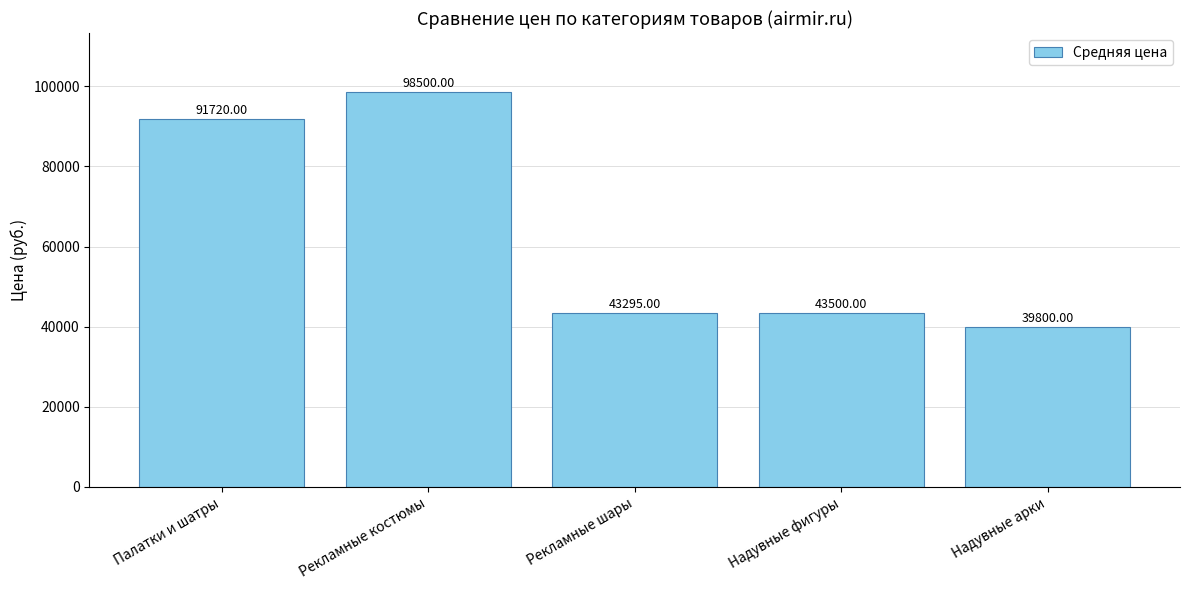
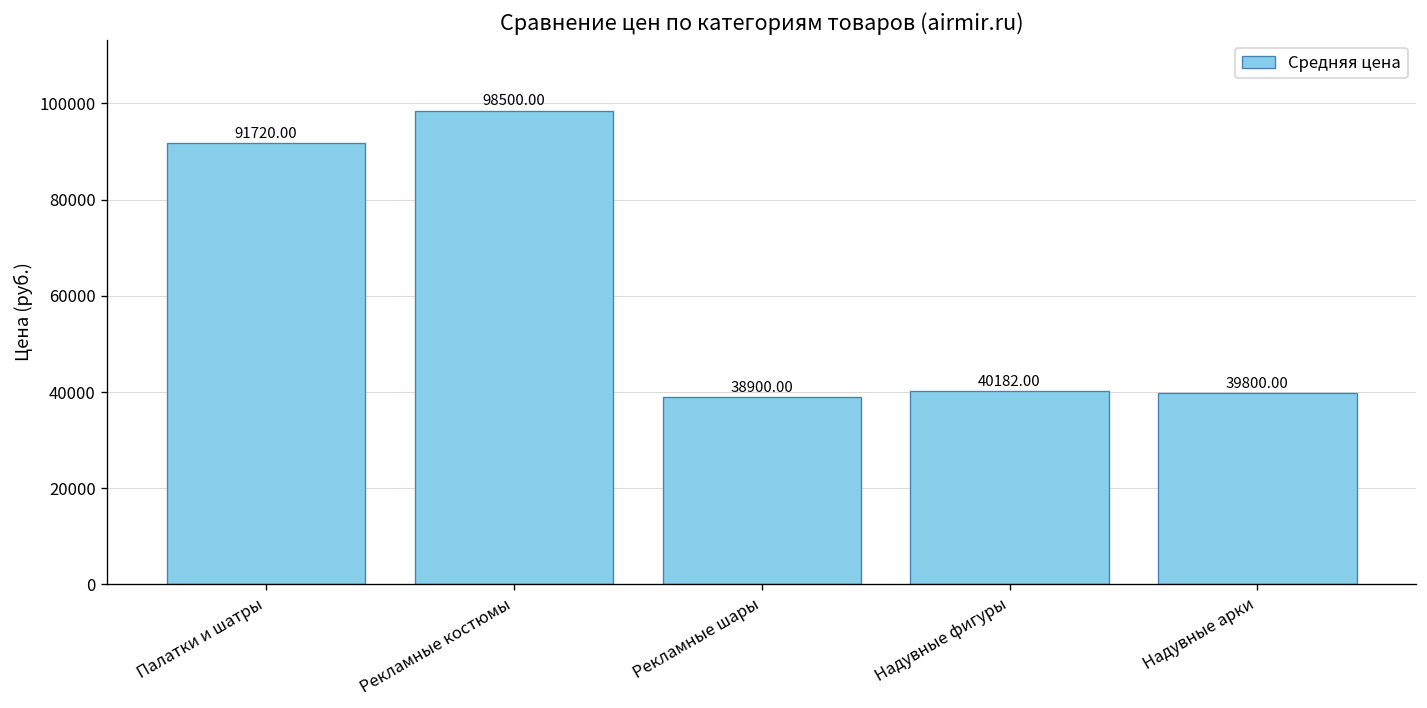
  {
    "Палатки и шатры": 91720.00,
    "Рекламные костюмы": 98500.00,
-   "Рекламные шары": 43295.00,
-   "Надувные фигуры": 43500.00,
+   "Рекламные шары": 38900.00,
+   "Надувные фигуры": 40182.00,
    "Надувные арки": 39800.00
  }
